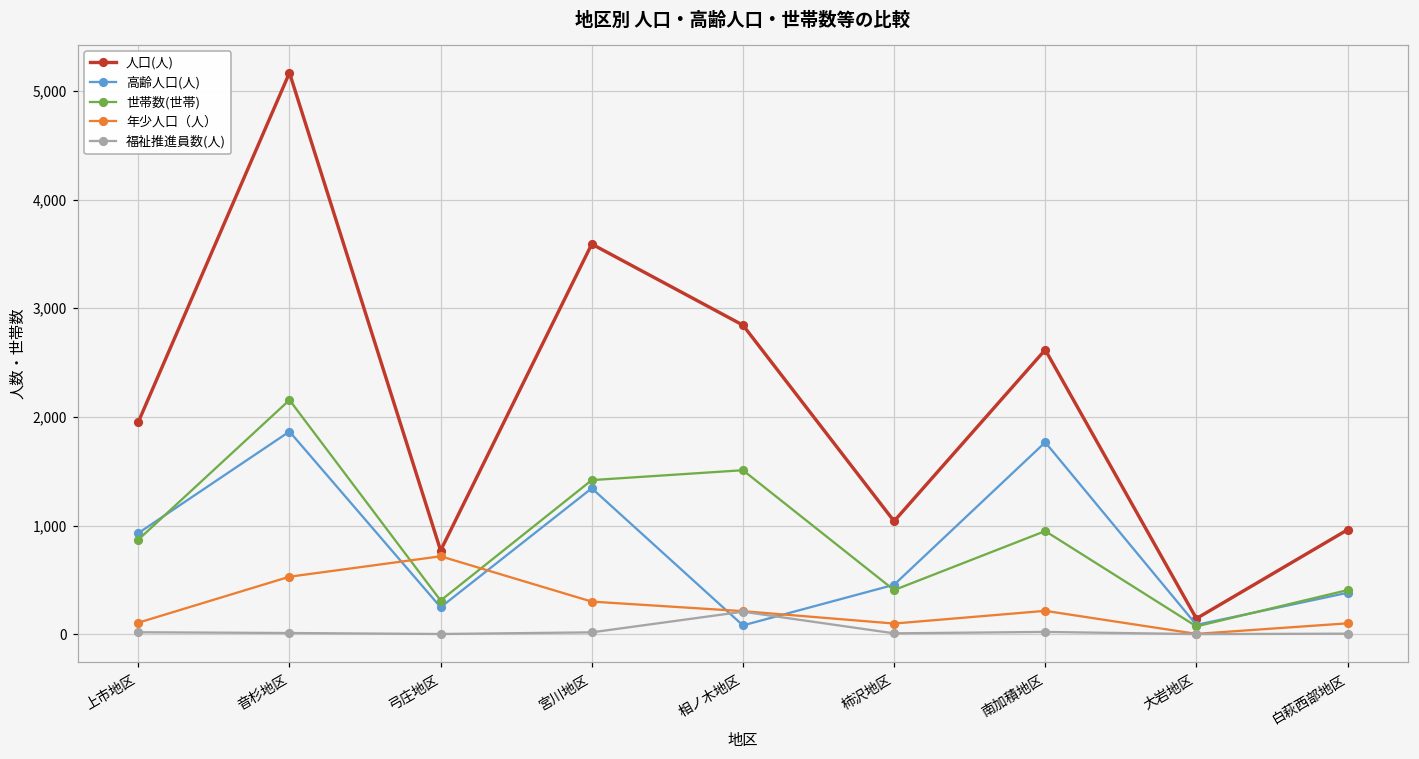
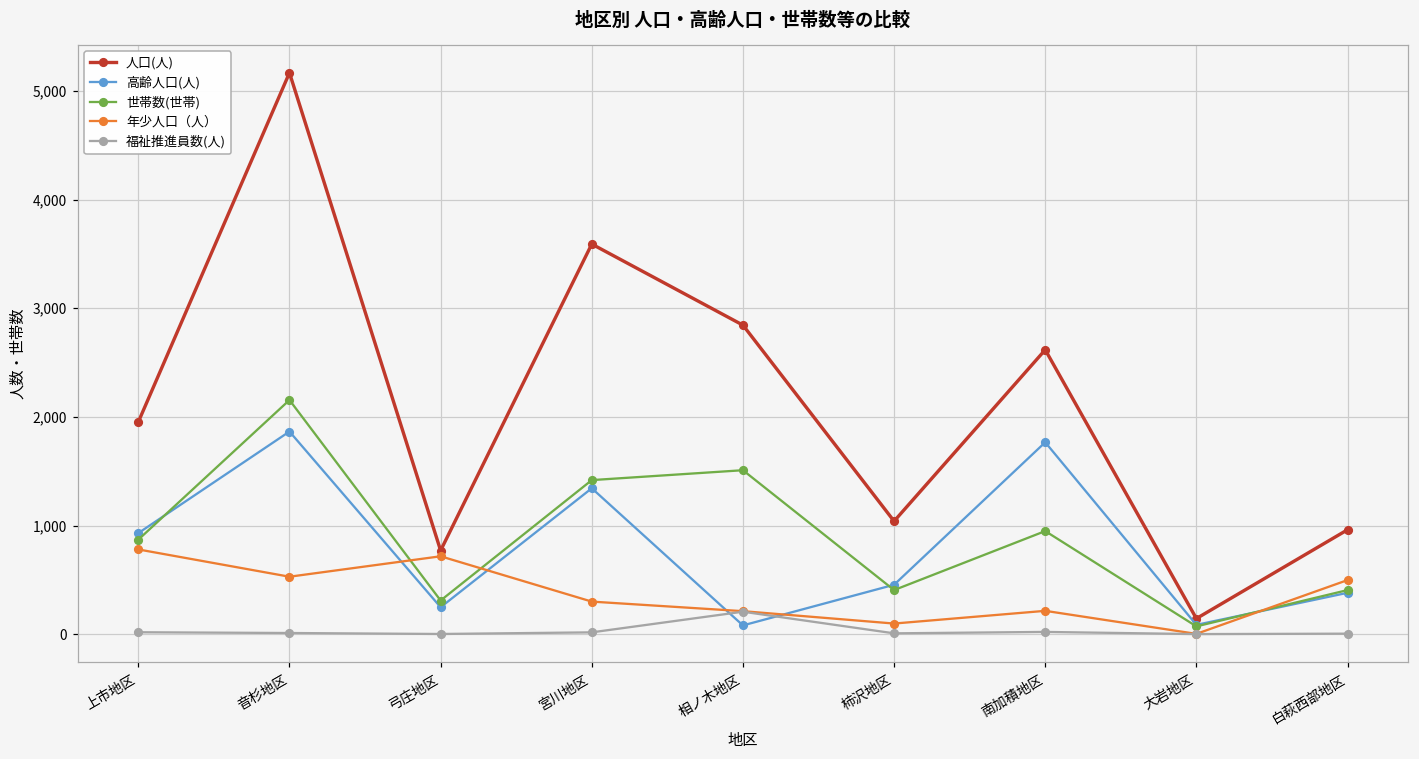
  {
    "人口(人)": {
      "上市地区": "2,000",
      "音杉地区": "5,200",
      "弓庄地区": "800",
      "宮川地区": "3,600",
      "相ノ木地区": "2,800",
      "柿沢地区": "1,000",
      "南加積地区": "2,600",
      "大岩地区": "100",
      "白萩西部地区": "1,000"
    },
    "高齢人口(人)": {
      "上市地区": "900",
      "音杉地区": "1,900",
      "弓庄地区": "200",
      "宮川地区": "1,300",
      "相ノ木地区": "100",
      "柿沢地区": "500",
      "南加積地区": "1,800"
    },
    "世帯数(世帯)": {
      "上市地区": "900",
      "音杉地区": "2,200",
      "弓庄地区": "300",
      "宮川地区": "1,400",
      "相ノ木地区": "1,500",
      "柿沢地区": "400",
      "南加積地区": "1,000"
    },
    "年少人口（人）": {
-     "上市地区": "100",
+     "上市地区": "800",
      "音杉地区": "500",
      "弓庄地区": "700",
      "宮川地区": "300",
      "柿沢地区": "100",
      "南加積地区": "200",
-     "白萩西部地区": "100"
+     "白萩西部地区": "500"
    },
    "福祉推進員数(人)": {
      "上市地区": "0",
      "音杉地区": "0",
      "弓庄地区": "0",
      "宮川地区": "0",
      "柿沢地区": "0",
      "南加積地区": "0",
      "白萩西部地区": "0"
    }
  }
